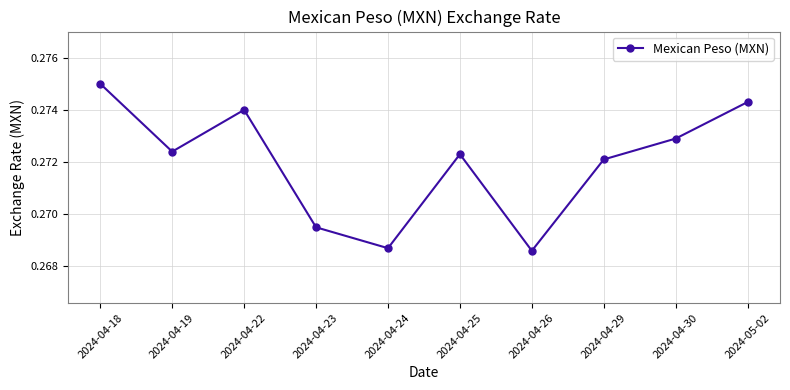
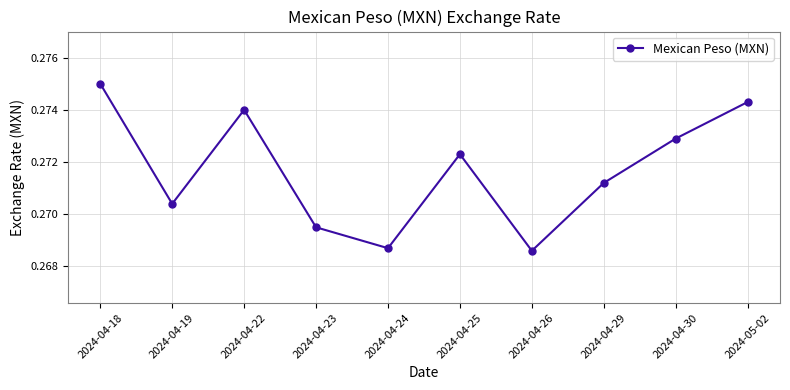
  {
    "2024-04-18": 0.2750,
-   "2024-04-19": 0.2724,
+   "2024-04-19": 0.2704,
    "2024-04-22": 0.2740,
    "2024-04-23": 0.2695,
    "2024-04-24": 0.2687,
    "2024-04-25": 0.2723,
    "2024-04-26": 0.2686,
-   "2024-04-29": 0.2721,
+   "2024-04-29": 0.2712,
    "2024-04-30": 0.2729,
    "2024-05-02": 0.2743
  }
